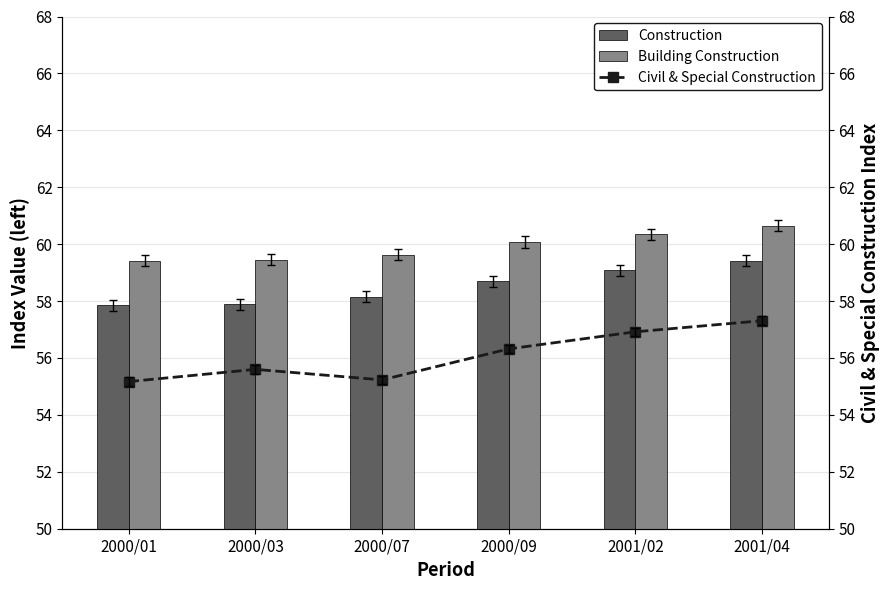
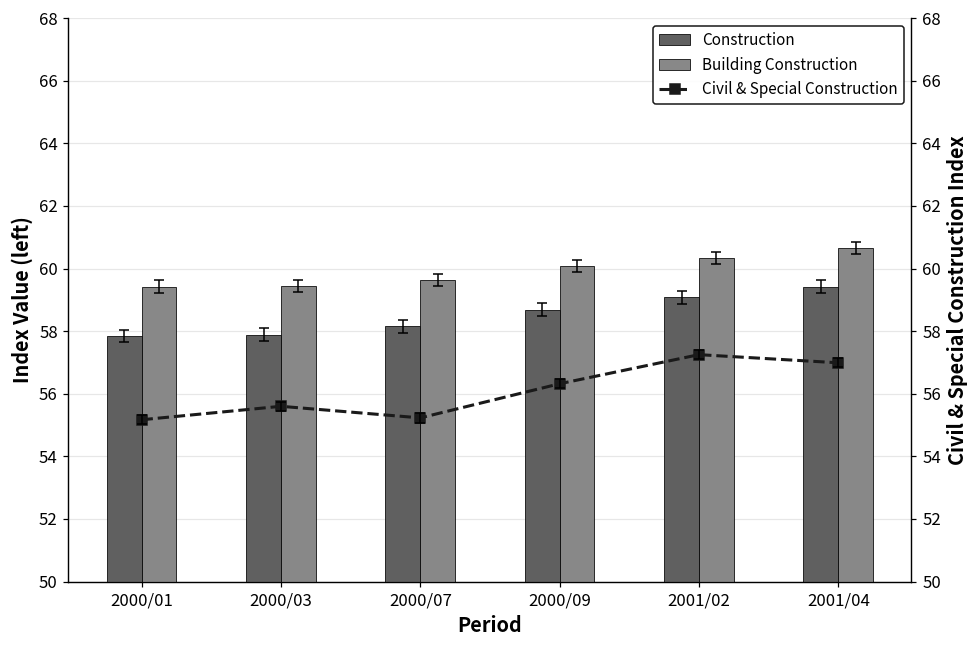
  {
    "Construction": {
      "2000/01": 57.9,
      "2000/03": 57.9,
      "2000/07": 58.2,
      "2000/09": 58.7,
      "2001/02": 59.1,
      "2001/04": 59.4
    },
    "Building Construction": {
      "2000/01": 59.4,
      "2000/03": 59.5,
      "2000/07": 59.6,
      "2000/09": 60.1,
      "2001/02": 60.3,
      "2001/04": 60.7
    },
    "Civil & Special Construction": {
      "2000/01": 55.2,
      "2000/03": 55.6,
      "2000/07": 55.2,
      "2000/09": 56.3,
-     "2001/02": 56.9,
-     "2001/04": 57.3
+     "2001/02": 57.3,
+     "2001/04": 57.0
    }
  }
